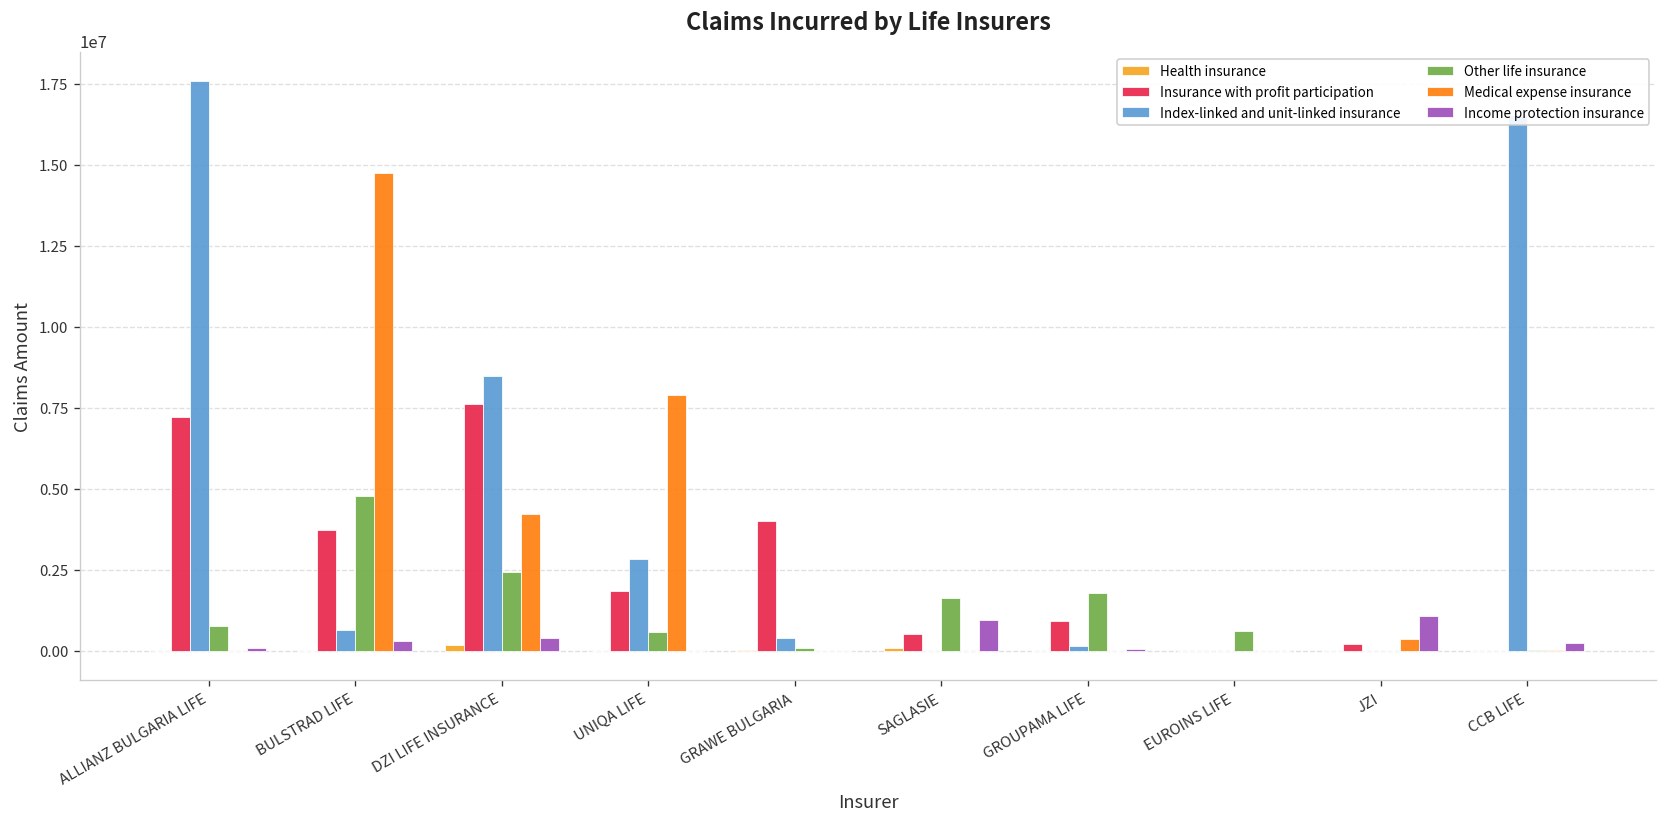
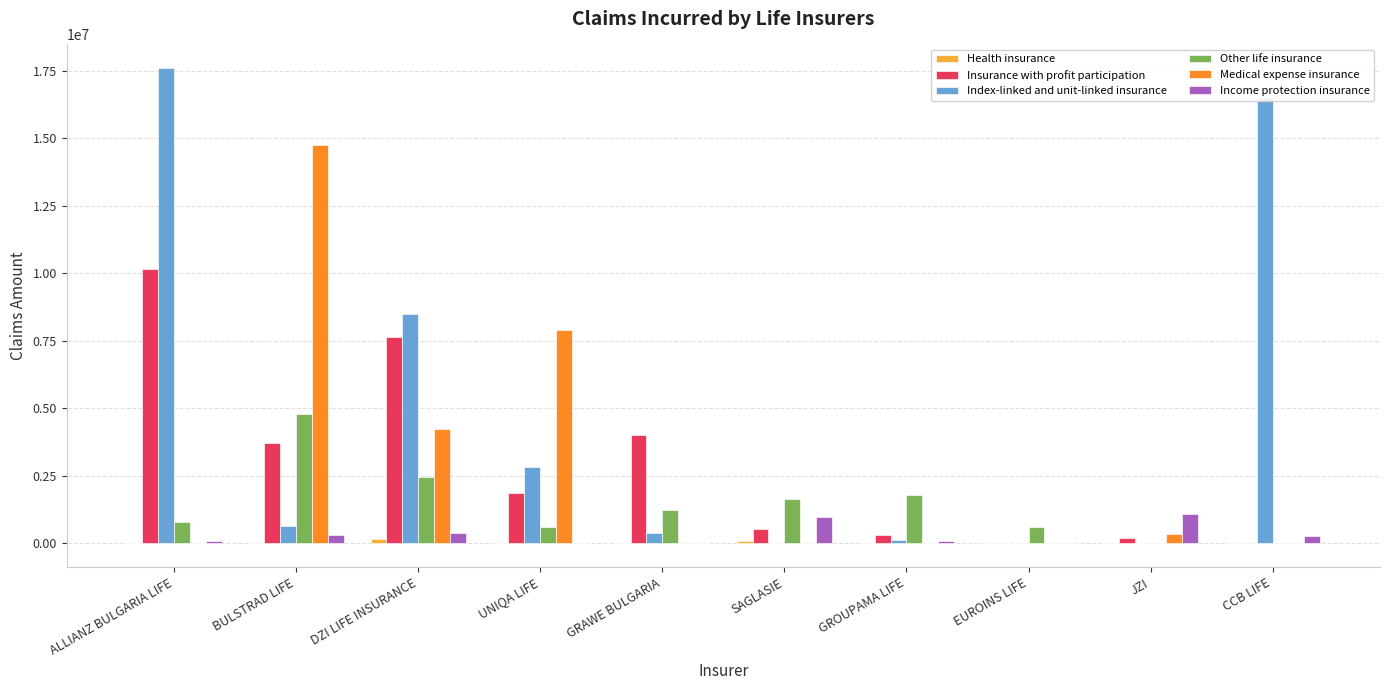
  {
    "Insurance with profit participation": {
-     "ALLIANZ BULGARIA LIFE": 7200000,
+     "ALLIANZ BULGARIA LIFE": 10100000,
      "BULSTRAD LIFE": 3700000,
      "DZI LIFE INSURANCE": 7600000,
      "UNIQA LIFE": 1800000,
      "GRAWE BULGARIA": 4000000,
      "SAGLASIE": 500000,
-     "GROUPAMA LIFE": 900000,
+     "GROUPAMA LIFE": 300000,
      "EUROINS LIFE": 0,
      "JZI": 200000,
      "CCB LIFE": 0
    },
    "Index-linked and unit-linked insurance": {
      "ALLIANZ BULGARIA LIFE": 17600000,
      "BULSTRAD LIFE": 600000,
      "DZI LIFE INSURANCE": 8500000,
      "UNIQA LIFE": 2800000,
      "GRAWE BULGARIA": 400000,
      "GROUPAMA LIFE": 100000,
      "EUROINS LIFE": 0,
      "JZI": 0
    },
    "Other life insurance": {
      "ALLIANZ BULGARIA LIFE": 800000,
      "BULSTRAD LIFE": 4800000,
      "DZI LIFE INSURANCE": 2400000,
      "UNIQA LIFE": 600000,
-     "GRAWE BULGARIA": 100000,
+     "GRAWE BULGARIA": 1200000,
      "SAGLASIE": 1600000,
      "GROUPAMA LIFE": 1800000,
      "EUROINS LIFE": 600000,
      "JZI": 0
    },
    "Income protection insurance": {
      "BULSTRAD LIFE": 300000,
      "DZI LIFE INSURANCE": 400000,
      "UNIQA LIFE": 0,
      "GRAWE BULGARIA": 0,
      "SAGLASIE": 1000000,
      "EUROINS LIFE": 0,
      "JZI": 1100000,
      "CCB LIFE": 200000
    }
  }
